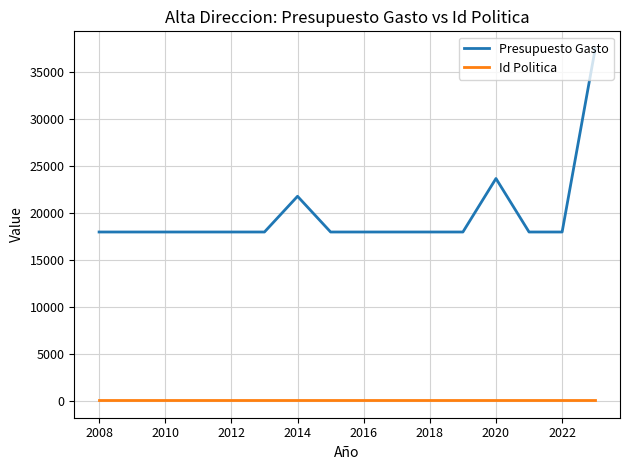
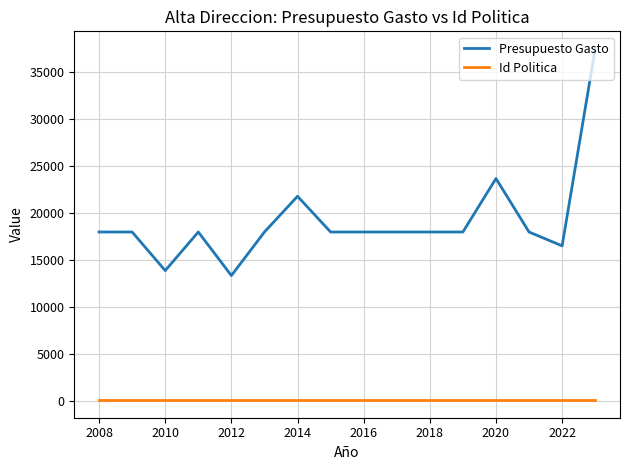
  {
    "Presupuesto Gasto": {
      "2008": 18000,
-     "2010": 18000,
-     "2012": 18000,
+     "2010": 14000,
+     "2012": 13000,
      "2014": 22000,
      "2016": 18000,
      "2018": 18000,
      "2020": 24000,
-     "2022": 18000
+     "2022": 17000
    },
    "Id Politica": {
      "2008": 0,
      "2010": 0,
      "2012": 0,
      "2014": 0,
      "2016": 0,
      "2018": 0,
      "2020": 0,
      "2022": 0
    }
  }
